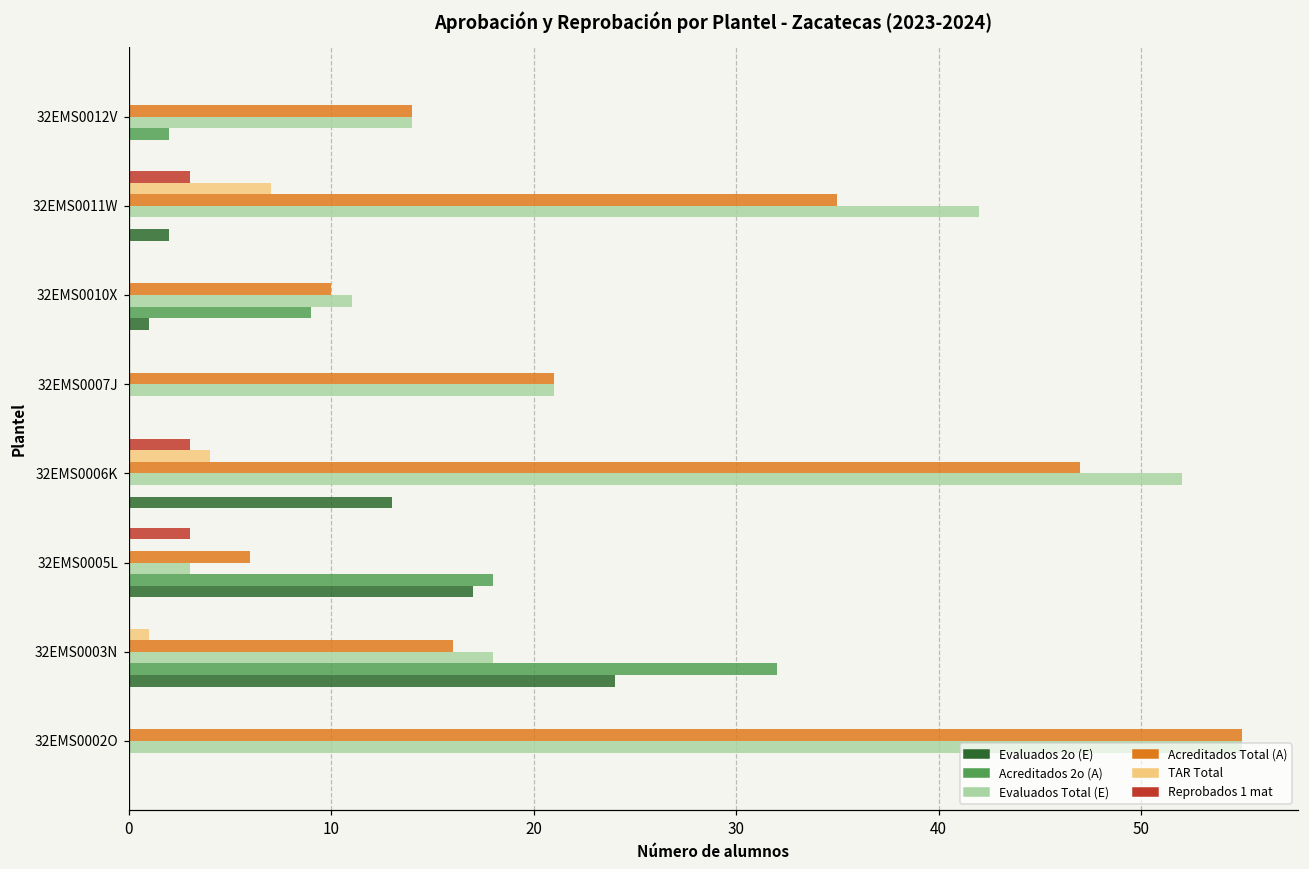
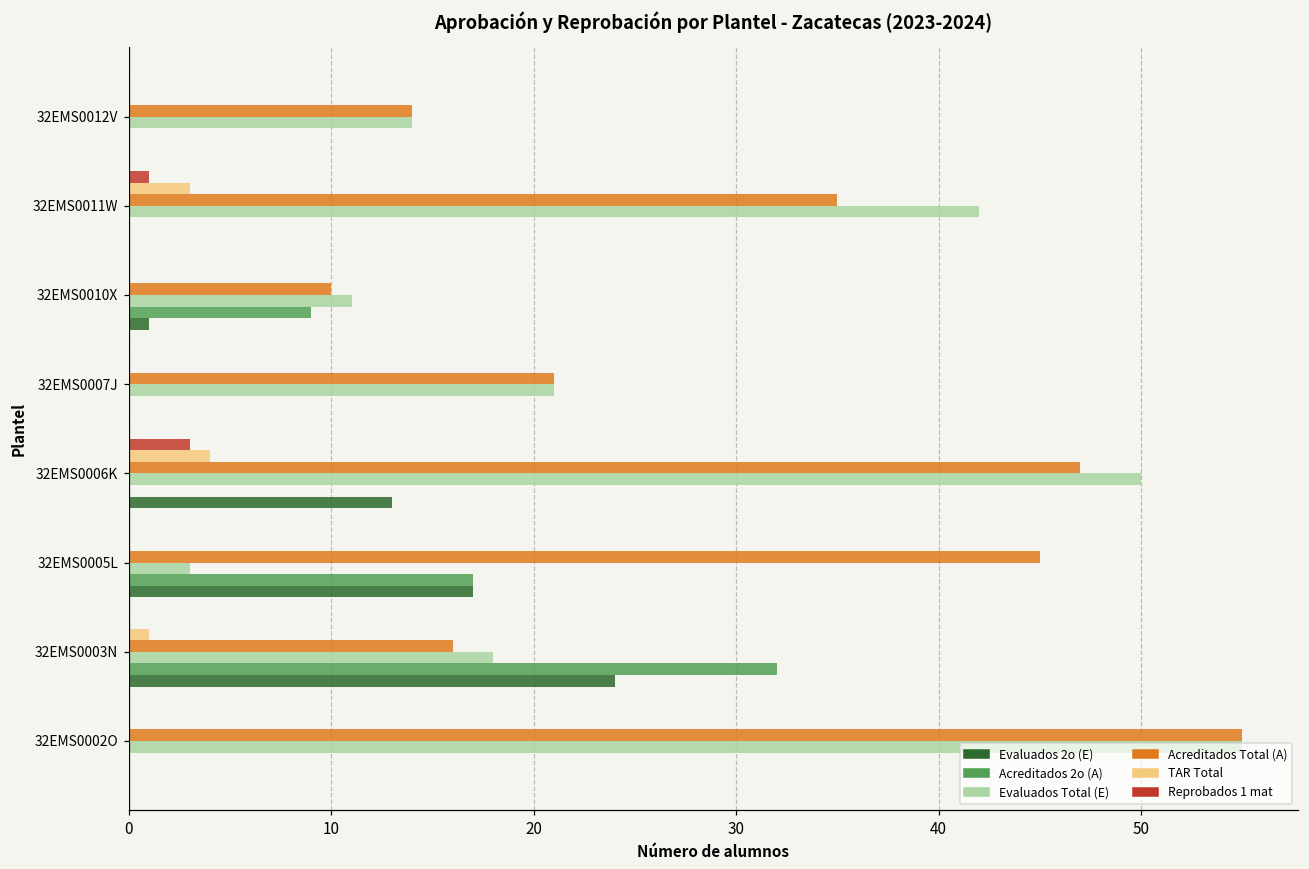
  {
    "Evaluados 2o (E)": {
      "32EMS0012V": 0,
-     "32EMS0011W": 2,
+     "32EMS0011W": 0,
      "32EMS0010X": 1,
      "32EMS0007J": 0,
      "32EMS0006K": 13,
      "32EMS0005L": 17,
      "32EMS0003N": 24,
      "32EMS0002O": 0
    },
    "Acreditados 2o (A)": {
-     "32EMS0012V": 2,
+     "32EMS0012V": 0,
      "32EMS0011W": 0,
      "32EMS0010X": 9,
      "32EMS0007J": 0,
      "32EMS0006K": 0,
-     "32EMS0005L": 18,
+     "32EMS0005L": 17,
      "32EMS0003N": 32,
      "32EMS0002O": 0
    },
    "Evaluados Total (E)": {
      "32EMS0012V": 14,
      "32EMS0011W": 42,
      "32EMS0010X": 11,
      "32EMS0007J": 21,
-     "32EMS0006K": 52,
+     "32EMS0006K": 50,
      "32EMS0005L": 3,
      "32EMS0003N": 18
    },
    "Acreditados Total (A)": {
      "32EMS0012V": 14,
      "32EMS0011W": 35,
      "32EMS0010X": 10,
      "32EMS0007J": 21,
      "32EMS0006K": 47,
-     "32EMS0005L": 6,
+     "32EMS0005L": 45,
      "32EMS0003N": 16,
      "32EMS0002O": 55
    },
    "TAR Total": {
      "32EMS0012V": 0,
-     "32EMS0011W": 7,
+     "32EMS0011W": 3,
      "32EMS0010X": 0,
      "32EMS0007J": 0,
      "32EMS0006K": 4,
      "32EMS0005L": 0,
      "32EMS0003N": 1,
      "32EMS0002O": 0
    },
    "Reprobados 1 mat": {
      "32EMS0012V": 0,
-     "32EMS0011W": 3,
+     "32EMS0011W": 1,
      "32EMS0010X": 0,
      "32EMS0007J": 0,
      "32EMS0006K": 3,
-     "32EMS0005L": 3,
+     "32EMS0005L": 0,
      "32EMS0003N": 0,
      "32EMS0002O": 0
    }
  }
